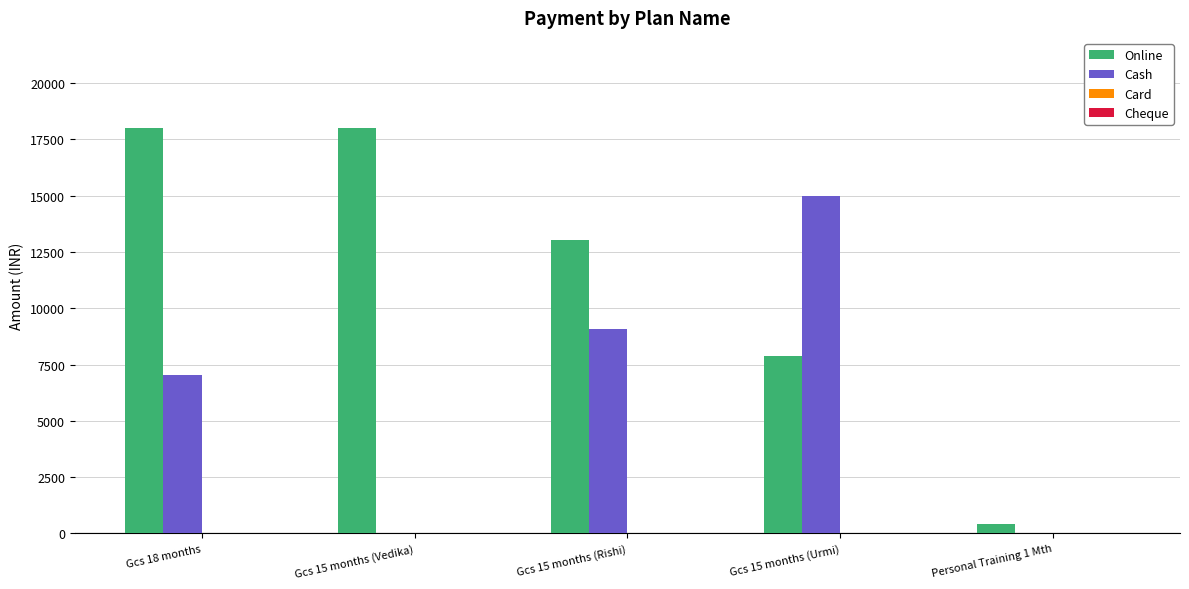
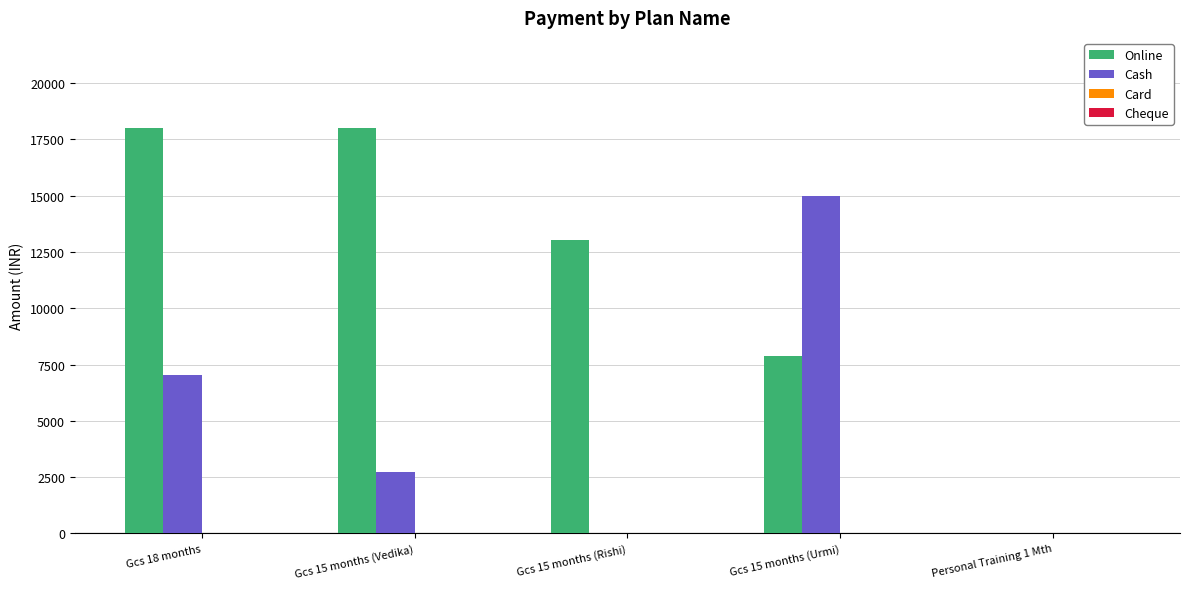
  {
    "Online": {
      "Gcs 18 months": 18000,
      "Gcs 15 months (Vedika)": 18000,
      "Gcs 15 months (Rishi)": 13000,
      "Gcs 15 months (Urmi)": 7900,
-     "Personal Training 1 Mth": 400
+     "Personal Training 1 Mth": 0
    },
    "Cash": {
      "Gcs 18 months": 7000,
-     "Gcs 15 months (Vedika)": 0,
-     "Gcs 15 months (Rishi)": 9100,
+     "Gcs 15 months (Vedika)": 2700,
+     "Gcs 15 months (Rishi)": 0,
      "Gcs 15 months (Urmi)": 15000,
      "Personal Training 1 Mth": 0
    },
    "Card": {
      "Gcs 18 months": 0,
      "Gcs 15 months (Vedika)": 0,
      "Gcs 15 months (Rishi)": 0,
      "Gcs 15 months (Urmi)": 0,
      "Personal Training 1 Mth": 0
    },
    "Cheque": {
      "Gcs 18 months": 0,
      "Gcs 15 months (Vedika)": 0,
      "Gcs 15 months (Rishi)": 0,
      "Gcs 15 months (Urmi)": 0,
      "Personal Training 1 Mth": 0
    }
  }
